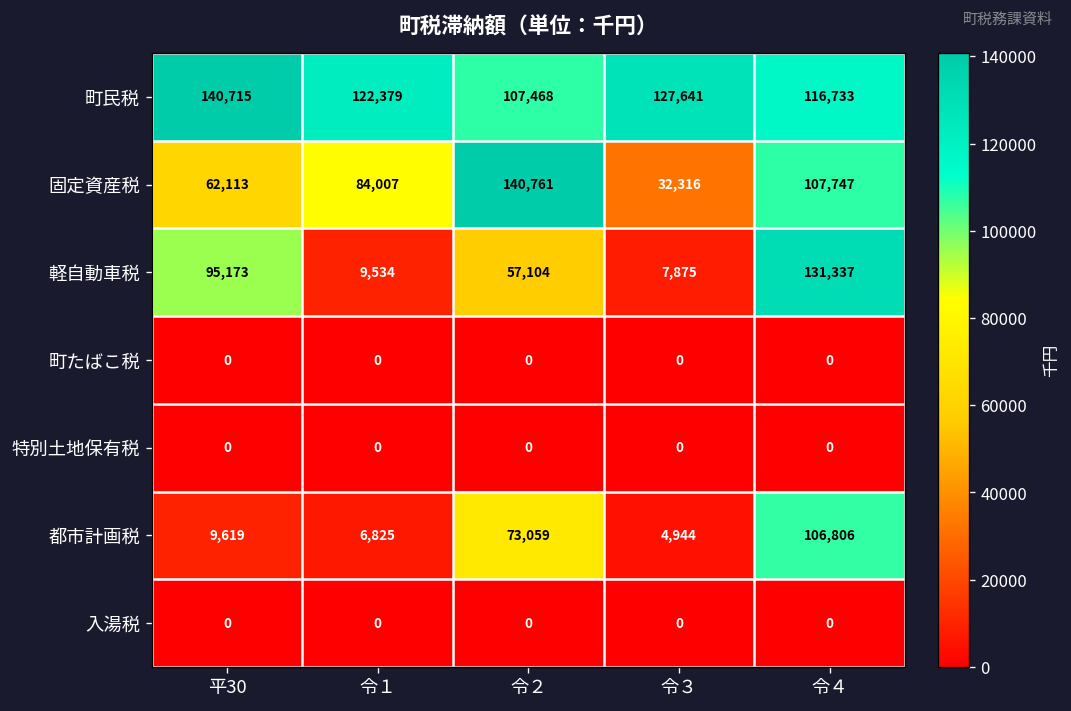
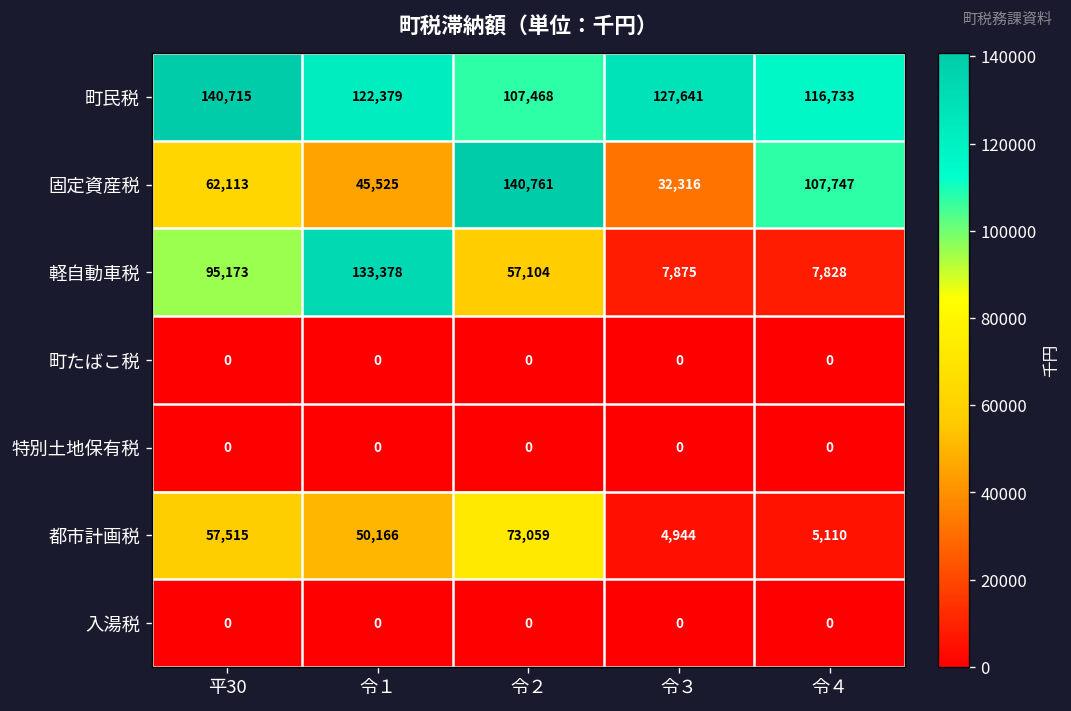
  {
    "町民税": {
      "平30": "140,715",
      "令１": "122,379",
      "令２": "107,468",
      "令３": "127,641",
      "令４": "116,733"
    },
    "固定資産税": {
      "平30": "62,113",
-     "令１": "84,007",
+     "令１": "45,525",
      "令２": "140,761",
      "令３": "32,316",
      "令４": "107,747"
    },
    "軽自動車税": {
      "平30": "95,173",
-     "令１": "9,534",
+     "令１": "133,378",
      "令２": "57,104",
      "令３": "7,875",
-     "令４": "131,337"
+     "令４": "7,828"
    },
    "町たばこ税": {
      "平30": "0",
      "令１": "0",
      "令２": "0",
      "令３": "0",
      "令４": "0"
    },
    "特別土地保有税": {
      "平30": "0",
      "令１": "0",
      "令２": "0",
      "令３": "0",
      "令４": "0"
    },
    "都市計画税": {
-     "平30": "9,619",
-     "令１": "6,825",
+     "平30": "57,515",
+     "令１": "50,166",
      "令２": "73,059",
      "令３": "4,944",
-     "令４": "106,806"
+     "令４": "5,110"
    },
    "入湯税": {
      "平30": "0",
      "令１": "0",
      "令２": "0",
      "令３": "0",
      "令４": "0"
    }
  }
